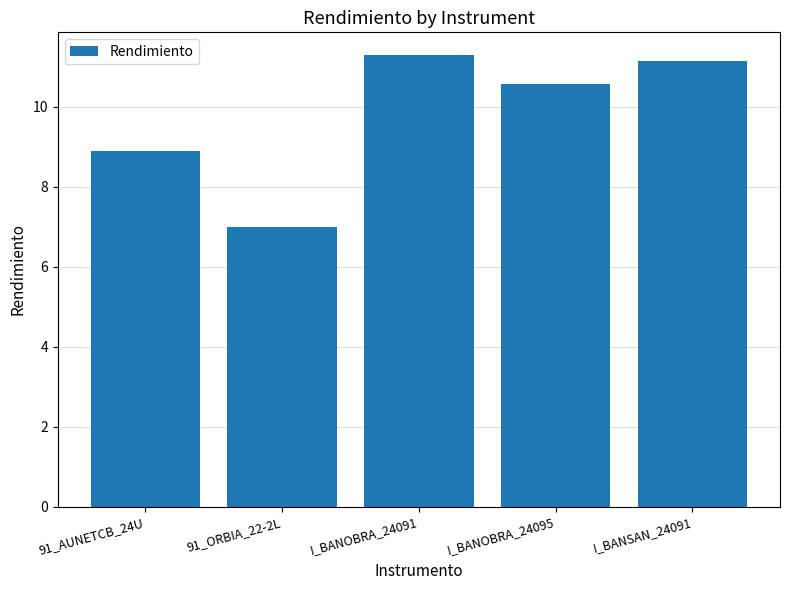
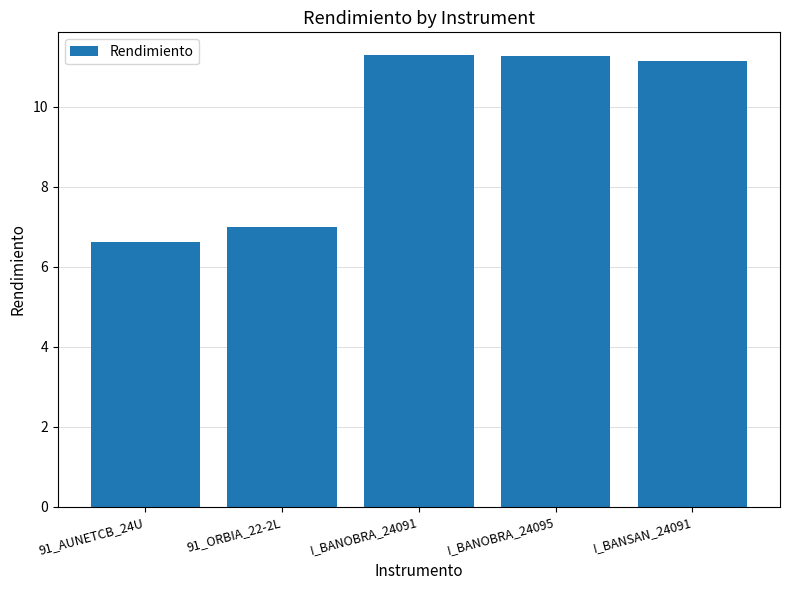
  {
-   "91_AUNETCB_24U": 8.9,
+   "91_AUNETCB_24U": 6.6,
    "91_ORBIA_22-2L": 7.0,
    "I_BANOBRA_24091": 11.3,
-   "I_BANOBRA_24095": 10.6,
+   "I_BANOBRA_24095": 11.3,
    "I_BANSAN_24091": 11.1
  }
